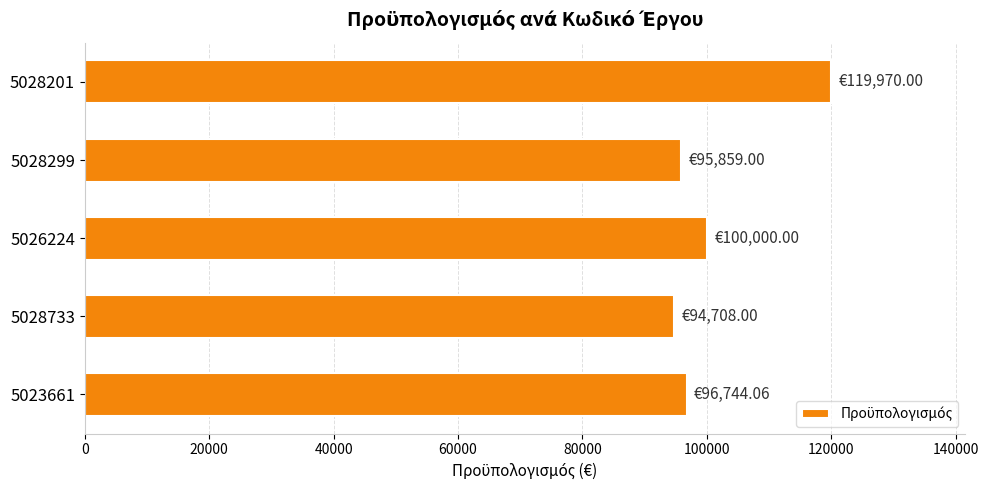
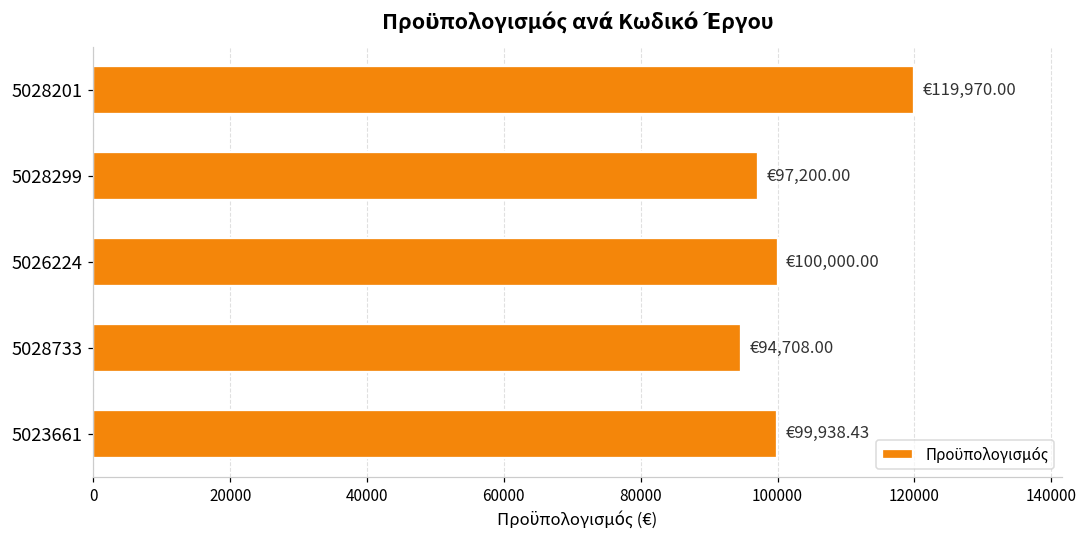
  {
    "5028201": "€119,970.00",
-   "5028299": "€95,859.00",
+   "5028299": "€97,200.00",
    "5026224": "€100,000.00",
    "5028733": "€94,708.00",
-   "5023661": "€96,744.06"
+   "5023661": "€99,938.43"
  }
